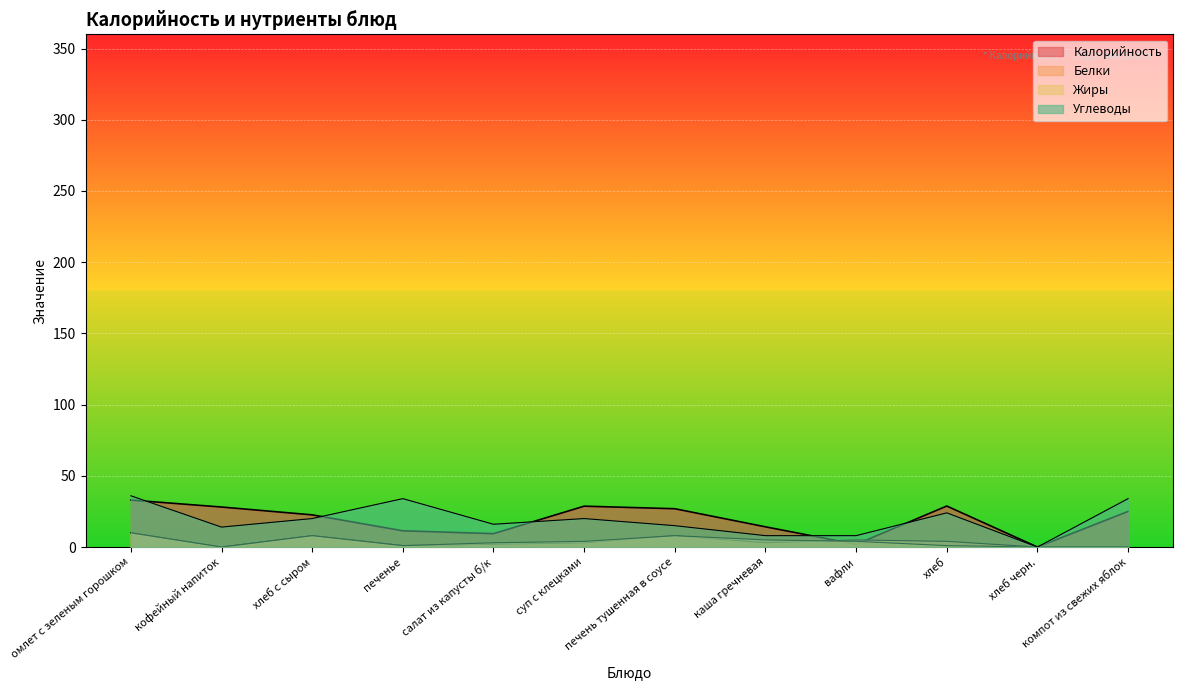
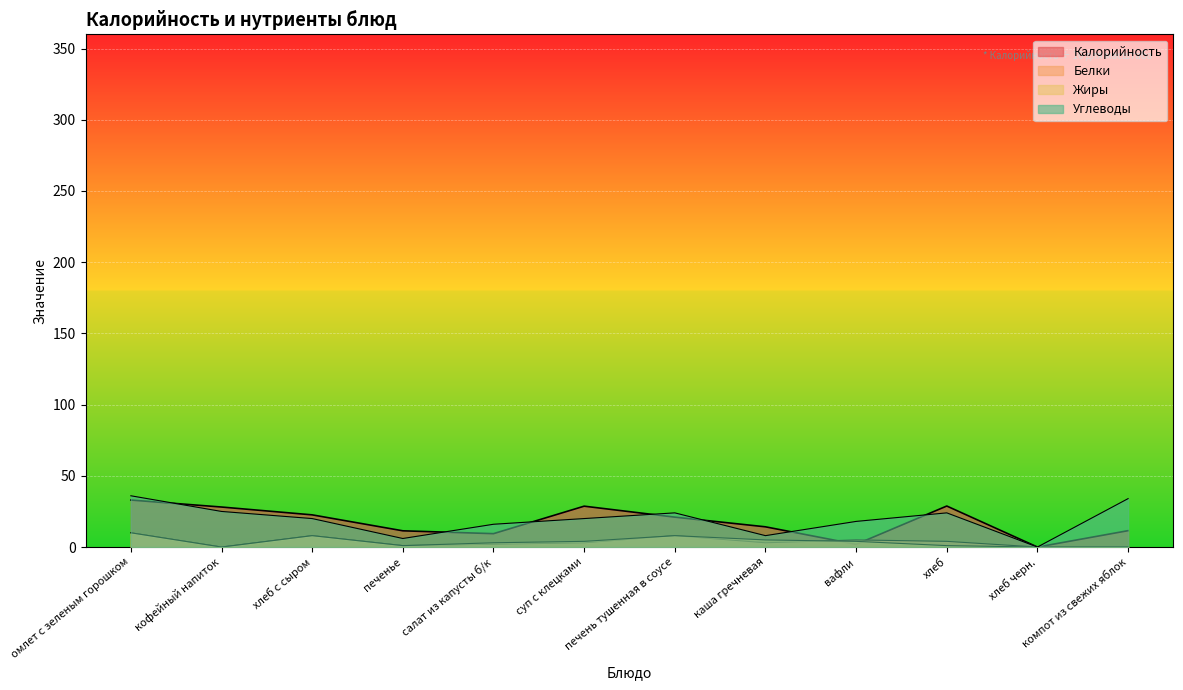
  {
    "Калорийность": {
      "омлет с зеленым горошком": 33,
      "кофейный напиток": 28,
      "хлеб с сыром": 23,
      "печенье": 11,
      "салат из капусты б/к": 9,
      "суп с клецками": 29,
-     "печень тушенная в соусе": 27,
+     "печень тушенная в соусе": 21,
      "каша гречневая": 14,
      "вафли": 2,
      "хлеб": 29,
-     "компот из свежих яблок": 25
+     "компот из свежих яблок": 12
    },
    "Углеводы": {
      "омлет с зеленым горошком": 36,
-     "кофейный напиток": 14,
+     "кофейный напиток": 25,
      "хлеб с сыром": 20,
-     "печенье": 34,
+     "печенье": 6,
      "салат из капусты б/к": 16,
      "суп с клецками": 20,
-     "печень тушенная в соусе": 15,
+     "печень тушенная в соусе": 24,
      "каша гречневая": 8,
-     "вафли": 8,
+     "вафли": 18,
      "хлеб": 24,
      "компот из свежих яблок": 34
    }
  }
